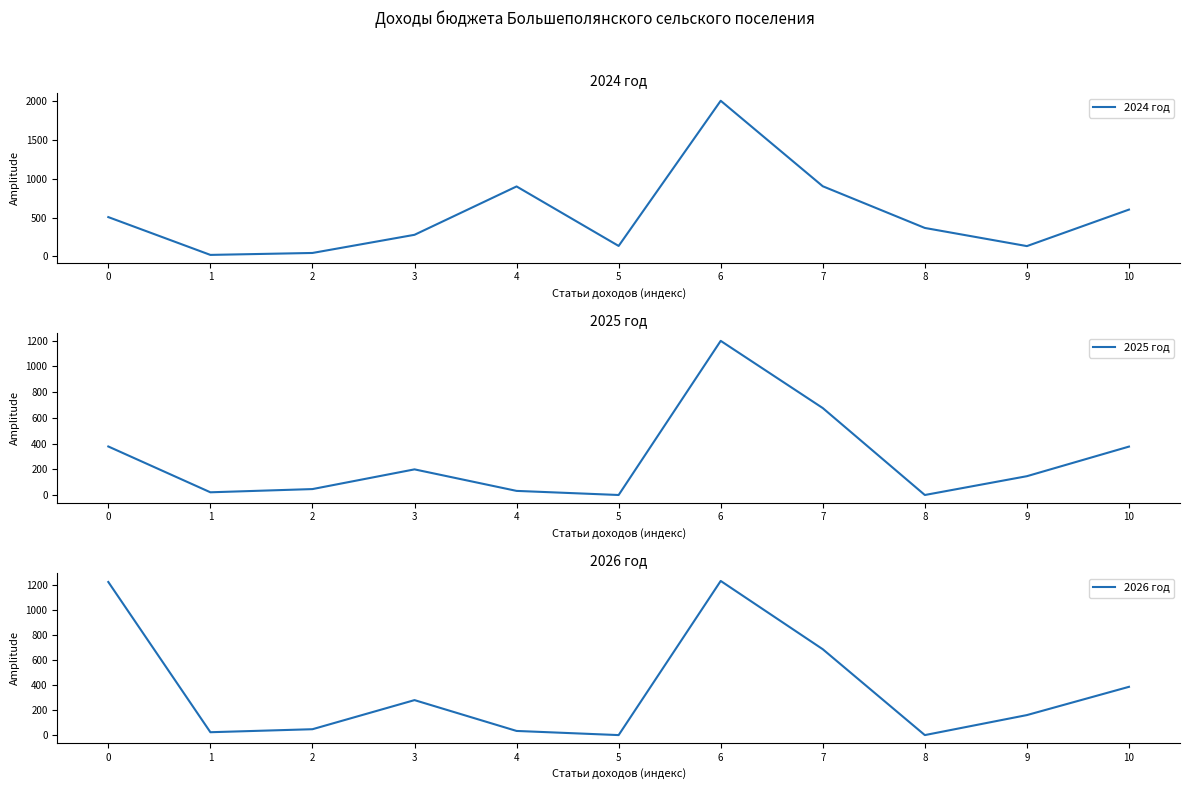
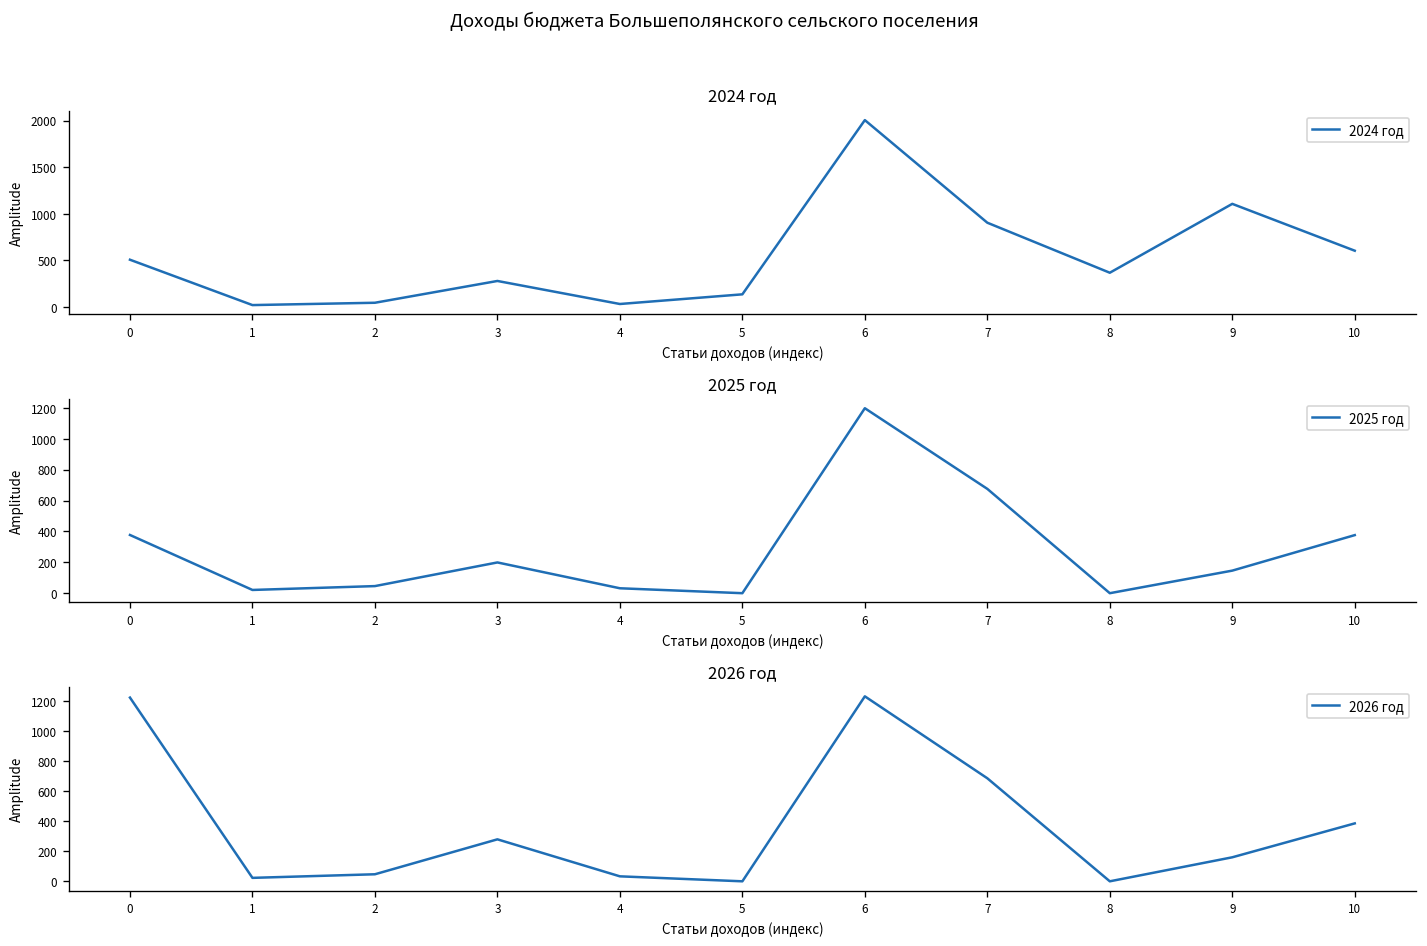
  {
    "2024 год": {
      "0": 500,
      "1": 0,
      "2": 0,
      "3": 300,
-     "4": 900,
+     "4": 0,
      "5": 100,
      "6": 2000,
      "7": 900,
      "8": 400,
-     "9": 100,
+     "9": 1100,
      "10": 600
    },
    "2025 год": {
      "0": 380,
      "1": 20,
      "2": 50,
      "3": 200,
      "4": 30,
      "5": 0,
      "6": 1200,
      "7": 680,
      "8": 0,
      "9": 150,
      "10": 380
    },
    "2026 год": {
      "0": 1230,
      "1": 20,
      "2": 50,
      "3": 280,
      "4": 30,
      "5": 0,
      "6": 1230,
      "7": 690,
      "8": 0,
      "9": 160,
      "10": 390
    }
  }
